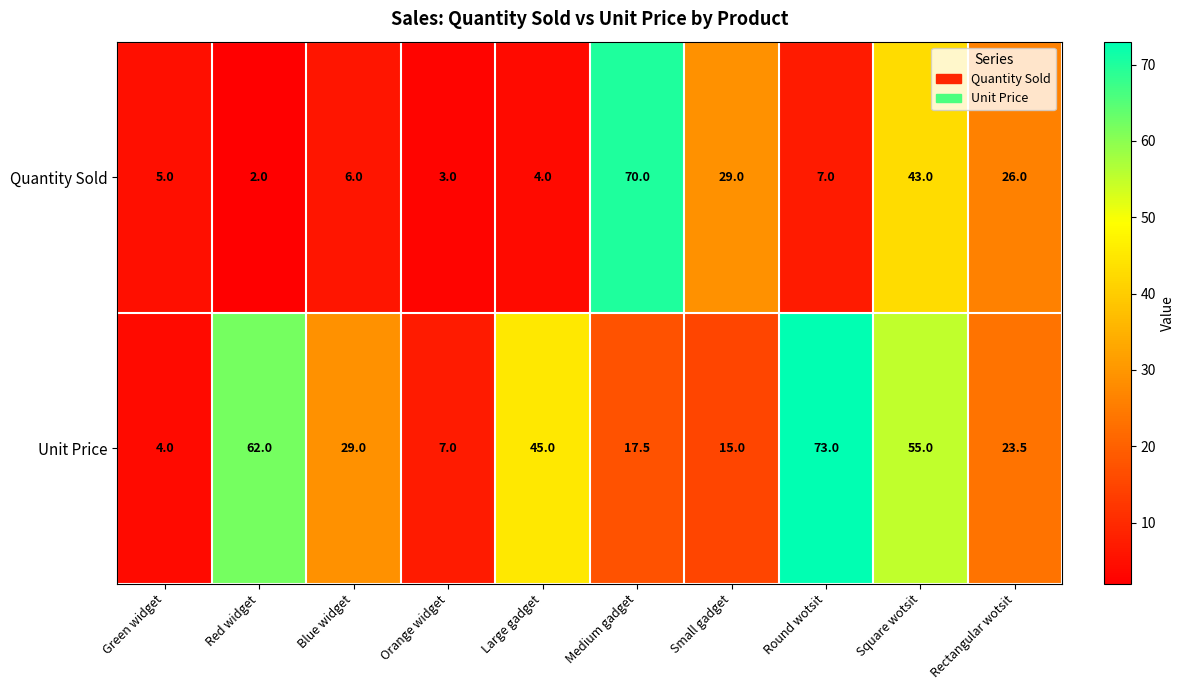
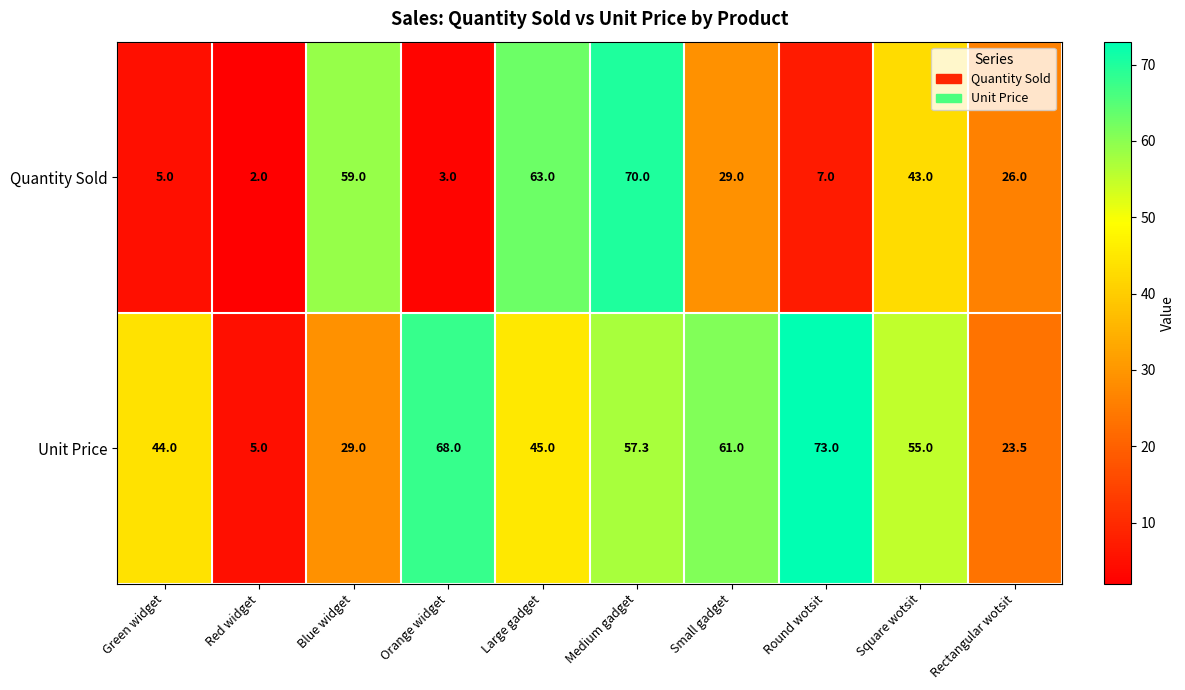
  {
    "Quantity Sold": {
      "Green widget": 5.0,
      "Red widget": 2.0,
-     "Blue widget": 6.0,
+     "Blue widget": 59.0,
      "Orange widget": 3.0,
-     "Large gadget": 4.0,
+     "Large gadget": 63.0,
      "Medium gadget": 70.0,
      "Small gadget": 29.0,
      "Round wotsit": 7.0,
      "Square wotsit": 43.0,
      "Rectangular wotsit": 26.0
    },
    "Unit Price": {
-     "Green widget": 4.0,
-     "Red widget": 62.0,
+     "Green widget": 44.0,
+     "Red widget": 5.0,
      "Blue widget": 29.0,
-     "Orange widget": 7.0,
+     "Orange widget": 68.0,
      "Large gadget": 45.0,
-     "Medium gadget": 17.5,
-     "Small gadget": 15.0,
+     "Medium gadget": 57.3,
+     "Small gadget": 61.0,
      "Round wotsit": 73.0,
      "Square wotsit": 55.0,
      "Rectangular wotsit": 23.5
    }
  }
